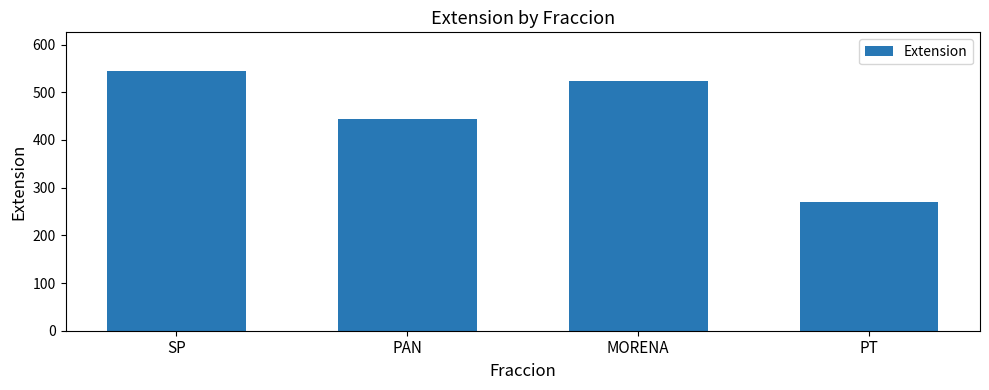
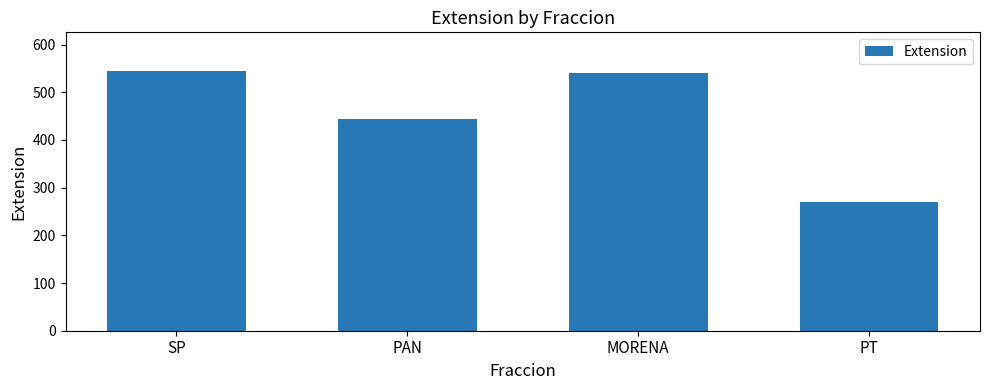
  {
    "SP": 540,
    "PAN": 440,
-   "MORENA": 520,
+   "MORENA": 540,
    "PT": 270
  }
